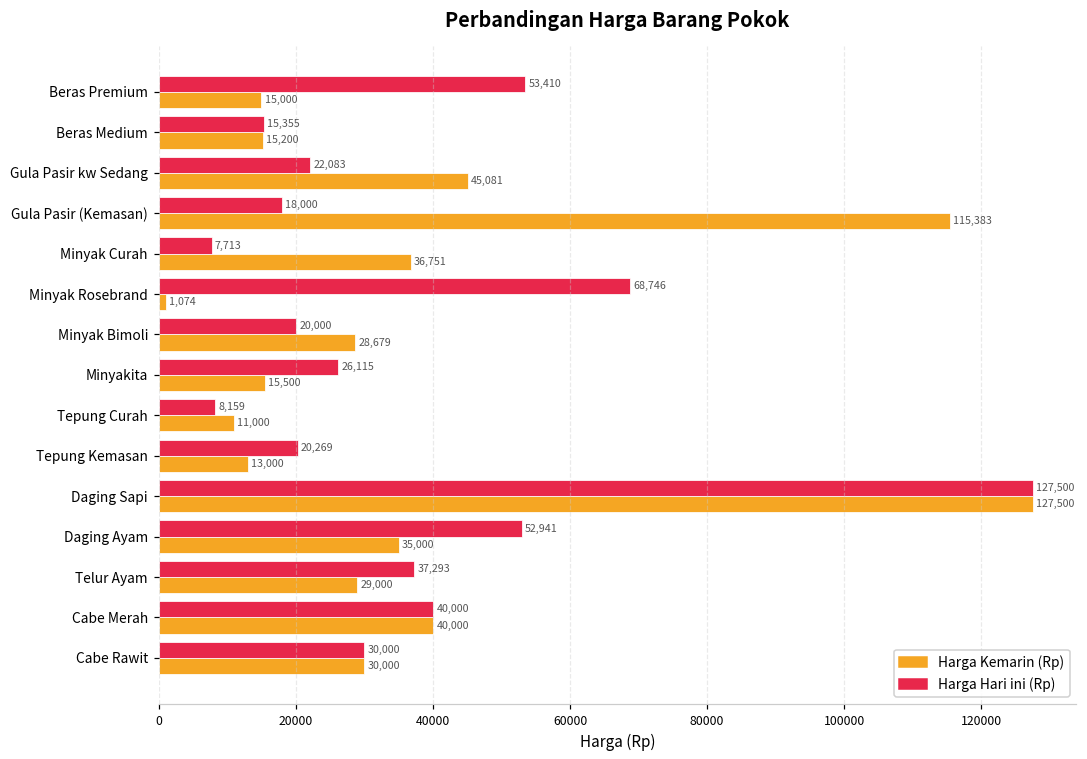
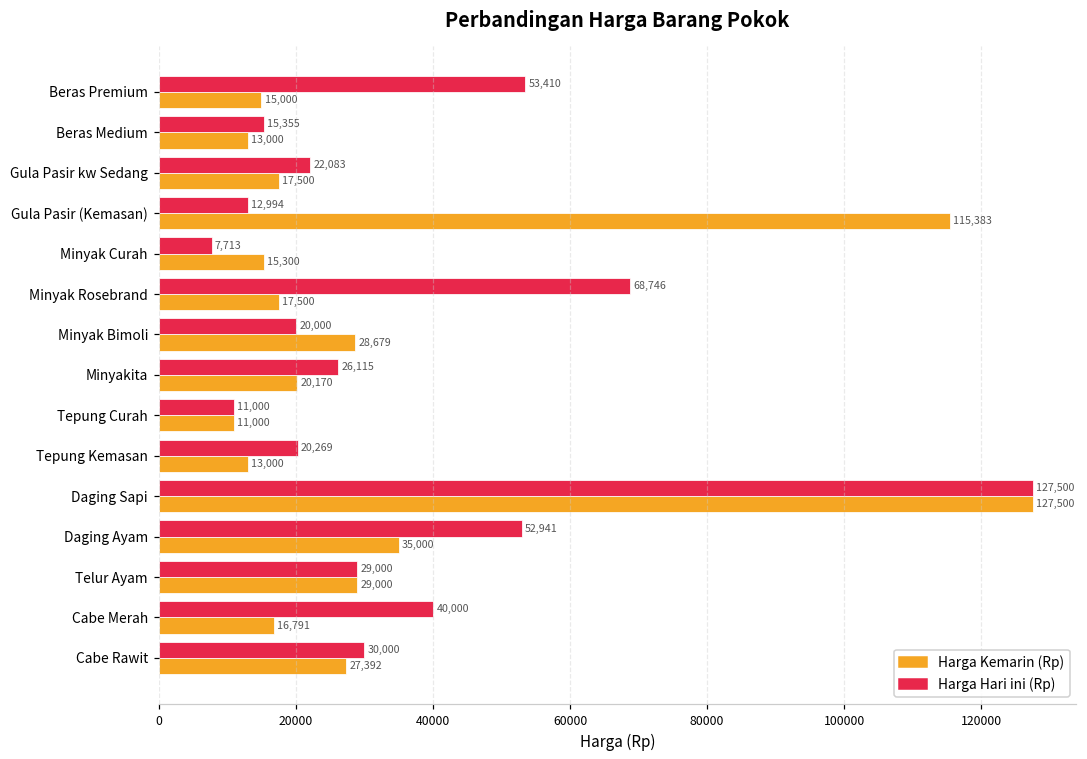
  {
    "Harga Kemarin (Rp)": {
      "Beras Premium": "15,000",
-     "Beras Medium": "15,200",
-     "Gula Pasir kw Sedang": "45,081",
+     "Beras Medium": "13,000",
+     "Gula Pasir kw Sedang": "17,500",
      "Gula Pasir (Kemasan)": "115,383",
-     "Minyak Curah": "36,751",
-     "Minyak Rosebrand": "1,074",
+     "Minyak Curah": "15,300",
+     "Minyak Rosebrand": "17,500",
      "Minyak Bimoli": "28,679",
-     "Minyakita": "15,500",
+     "Minyakita": "20,170",
      "Tepung Curah": "11,000",
      "Tepung Kemasan": "13,000",
      "Daging Sapi": "127,500",
      "Daging Ayam": "35,000",
      "Telur Ayam": "29,000",
-     "Cabe Merah": "40,000",
-     "Cabe Rawit": "30,000"
+     "Cabe Merah": "16,791",
+     "Cabe Rawit": "27,392"
    },
    "Harga Hari ini (Rp)": {
      "Beras Premium": "53,410",
      "Beras Medium": "15,355",
      "Gula Pasir kw Sedang": "22,083",
-     "Gula Pasir (Kemasan)": "18,000",
+     "Gula Pasir (Kemasan)": "12,994",
      "Minyak Curah": "7,713",
      "Minyak Rosebrand": "68,746",
      "Minyak Bimoli": "20,000",
      "Minyakita": "26,115",
-     "Tepung Curah": "8,159",
+     "Tepung Curah": "11,000",
      "Tepung Kemasan": "20,269",
      "Daging Sapi": "127,500",
      "Daging Ayam": "52,941",
-     "Telur Ayam": "37,293",
+     "Telur Ayam": "29,000",
      "Cabe Merah": "40,000",
      "Cabe Rawit": "30,000"
    }
  }
